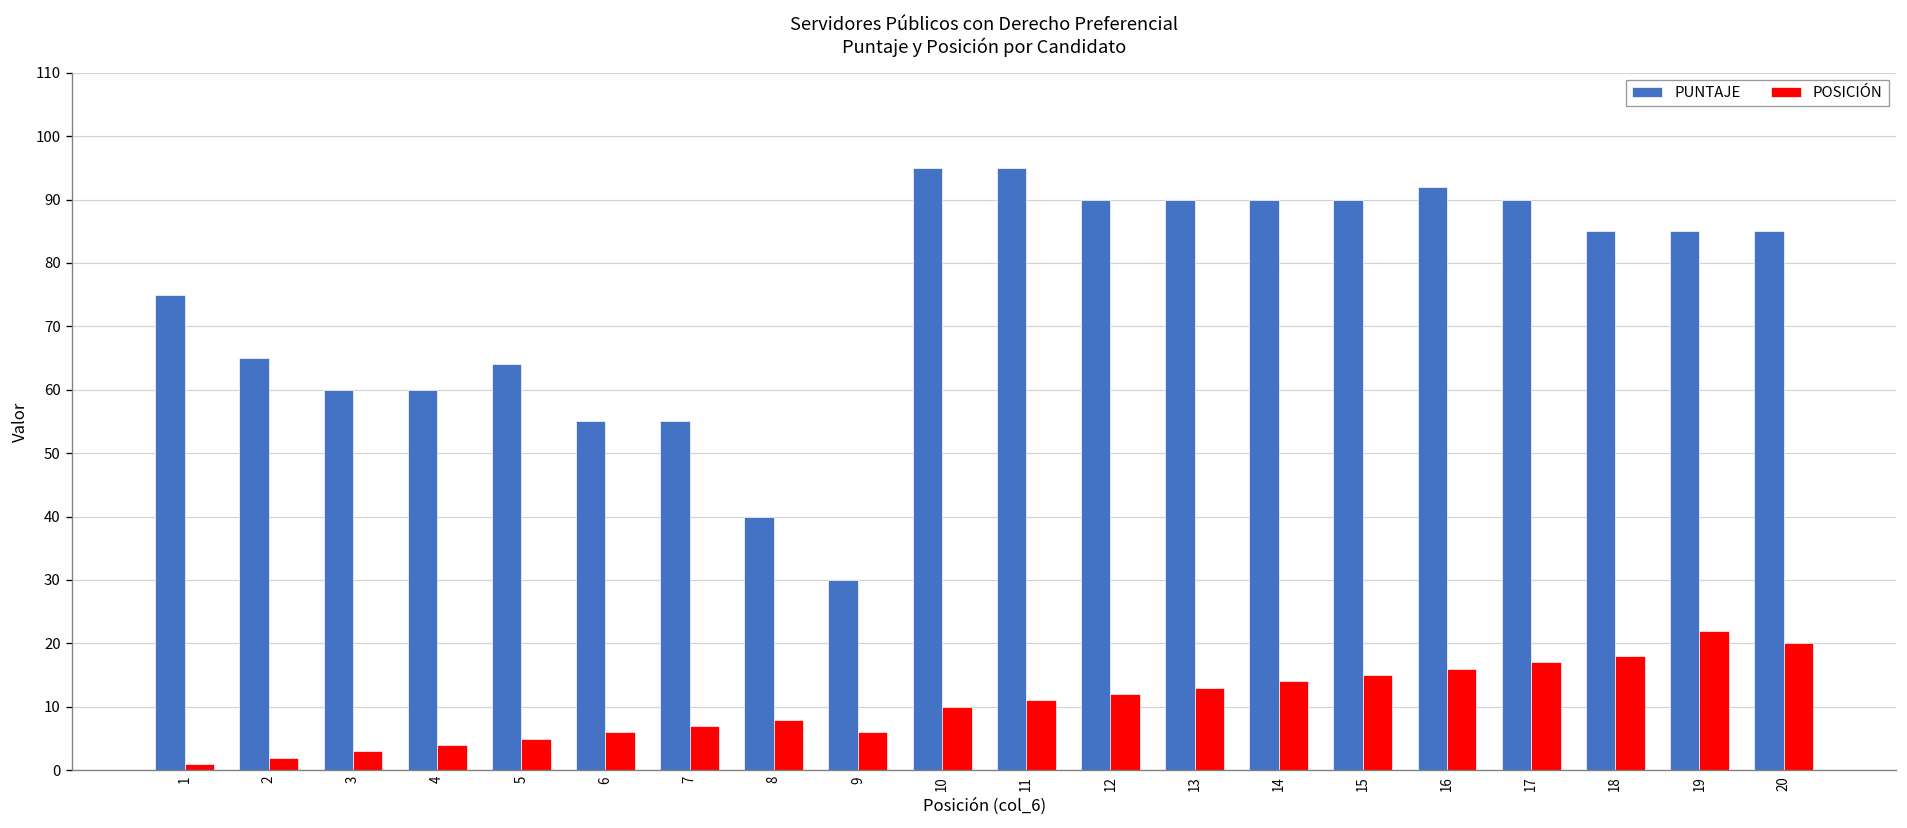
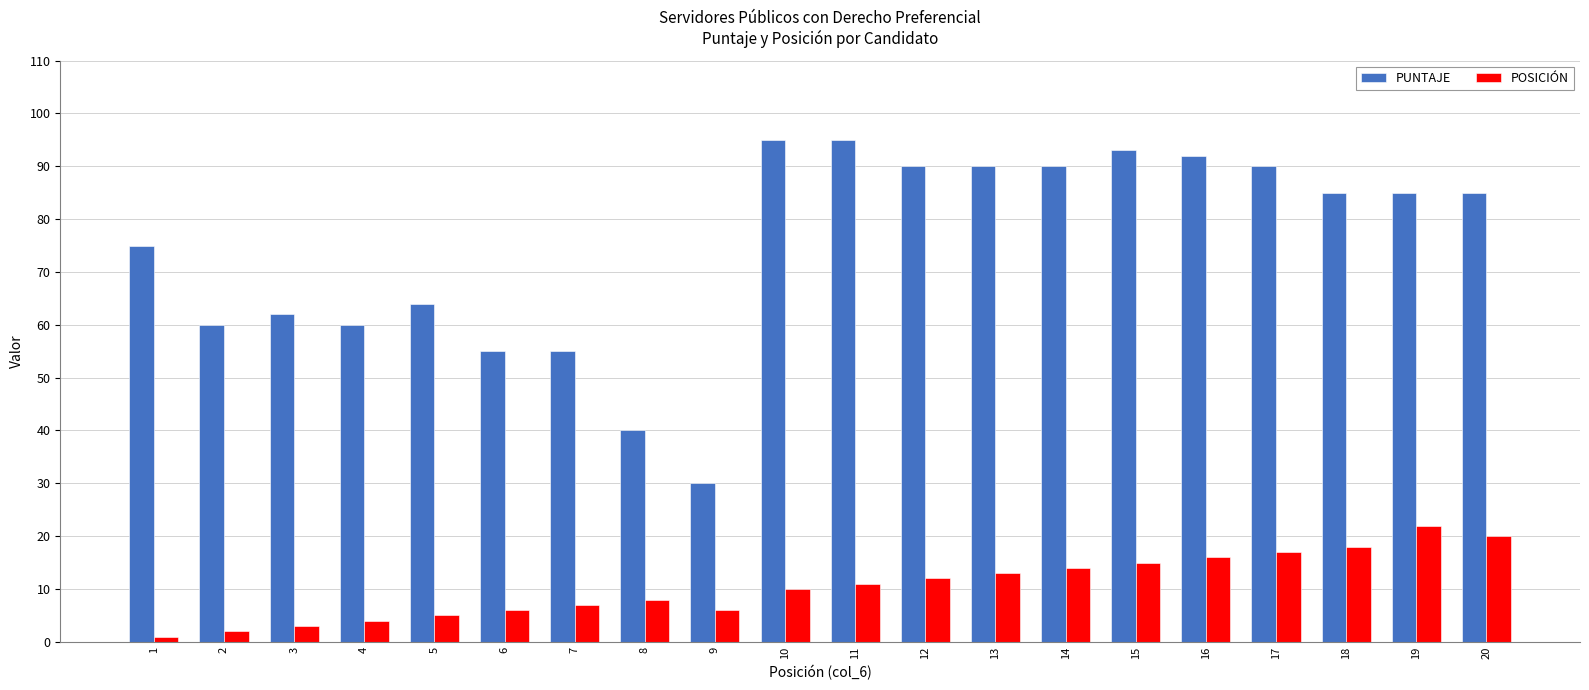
  {
    "PUNTAJE": {
      "1": 75,
-     "2": 65,
-     "3": 60,
+     "2": 60,
+     "3": 62,
      "4": 60,
      "5": 64,
      "6": 55,
      "7": 55,
      "8": 40,
      "9": 30,
      "10": 95,
      "11": 95,
      "12": 90,
      "13": 90,
      "14": 90,
-     "15": 90,
+     "15": 93,
      "16": 92,
      "17": 90,
      "18": 85,
      "19": 85,
      "20": 85
    },
    "POSICIÓN": {
      "1": 1,
      "2": 2,
      "3": 3,
      "4": 4,
      "5": 5,
      "6": 6,
      "7": 7,
      "8": 8,
      "9": 6,
      "10": 10,
      "11": 11,
      "12": 12,
      "13": 13,
      "14": 14,
      "15": 15,
      "16": 16,
      "17": 17,
      "18": 18,
      "19": 22,
      "20": 20
    }
  }
